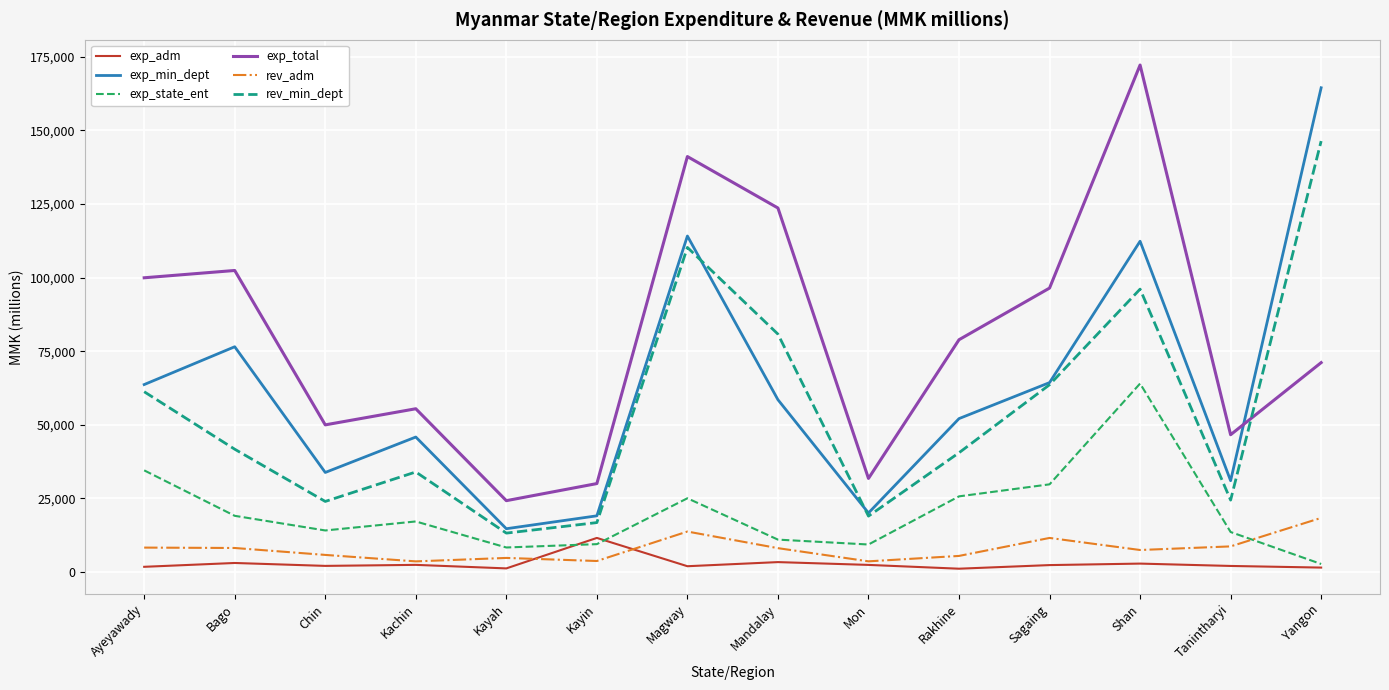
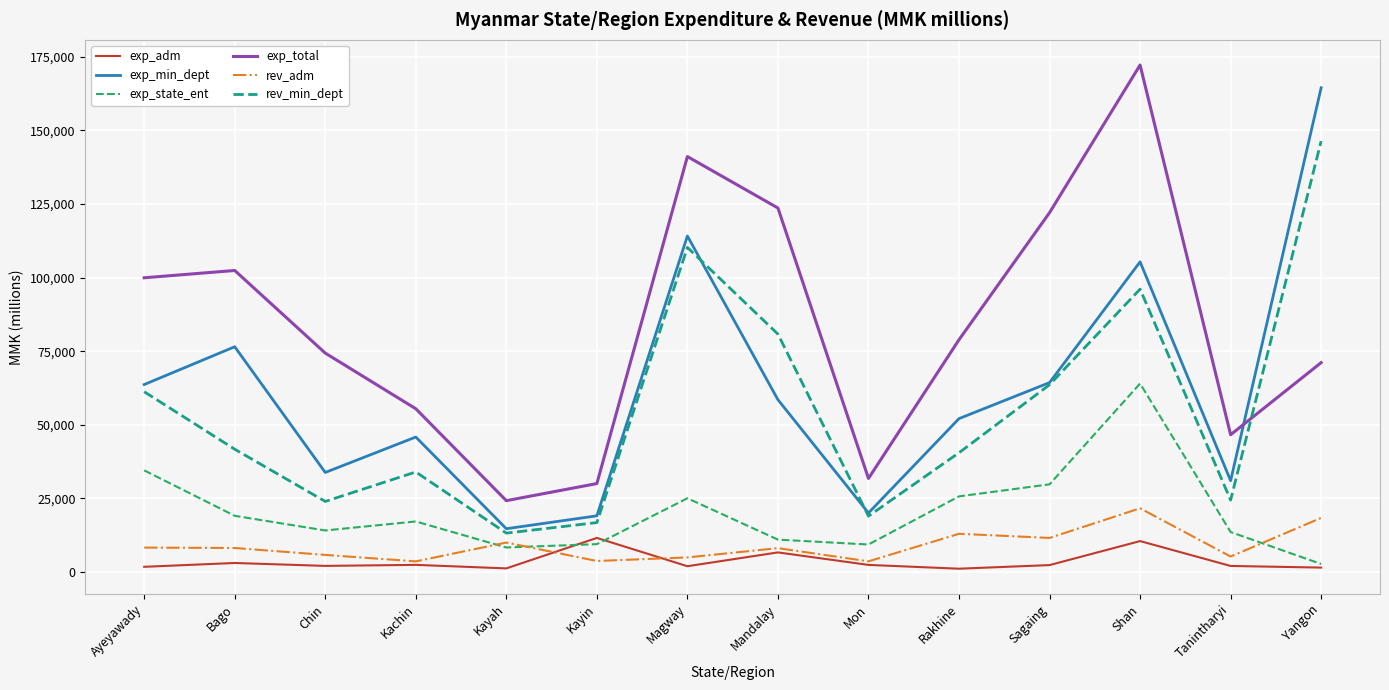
  {
    "exp_adm": {
      "Ayeyawady": "2,000",
      "Bago": "3,000",
      "Chin": "2,000",
      "Kachin": "2,000",
      "Kayah": "1,000",
      "Kayin": "12,000",
      "Magway": "2,000",
-     "Mandalay": "3,000",
+     "Mandalay": "7,000",
      "Mon": "2,000",
      "Rakhine": "1,000",
      "Sagaing": "2,000",
-     "Shan": "3,000",
+     "Shan": "10,000",
      "Tanintharyi": "2,000",
      "Yangon": "1,000"
    },
    "exp_min_dept": {
      "Ayeyawady": "64,000",
      "Bago": "77,000",
      "Chin": "34,000",
      "Kachin": "46,000",
      "Kayah": "15,000",
      "Kayin": "19,000",
      "Magway": "114,000",
      "Mandalay": "59,000",
      "Mon": "20,000",
      "Rakhine": "52,000",
-     "Shan": "112,000",
+     "Shan": "105,000",
      "Tanintharyi": "31,000",
      "Yangon": "164,000"
    },
    "exp_total": {
      "Ayeyawady": "100,000",
      "Bago": "102,000",
-     "Chin": "50,000",
+     "Chin": "74,000",
      "Kachin": "55,000",
      "Kayah": "24,000",
      "Kayin": "30,000",
      "Magway": "141,000",
      "Mandalay": "124,000",
      "Mon": "32,000",
      "Rakhine": "79,000",
-     "Sagaing": "96,000",
+     "Sagaing": "122,000",
      "Shan": "172,000",
      "Tanintharyi": "47,000",
      "Yangon": "71,000"
    },
    "rev_adm": {
      "Ayeyawady": "8,000",
      "Bago": "8,000",
      "Chin": "6,000",
      "Kachin": "4,000",
-     "Kayah": "5,000",
+     "Kayah": "10,000",
      "Kayin": "4,000",
-     "Magway": "14,000",
+     "Magway": "5,000",
      "Mandalay": "8,000",
      "Mon": "4,000",
-     "Rakhine": "5,000",
+     "Rakhine": "13,000",
      "Sagaing": "12,000",
-     "Shan": "7,000",
-     "Tanintharyi": "9,000",
+     "Shan": "22,000",
+     "Tanintharyi": "5,000",
      "Yangon": "18,000"
    }
  }
